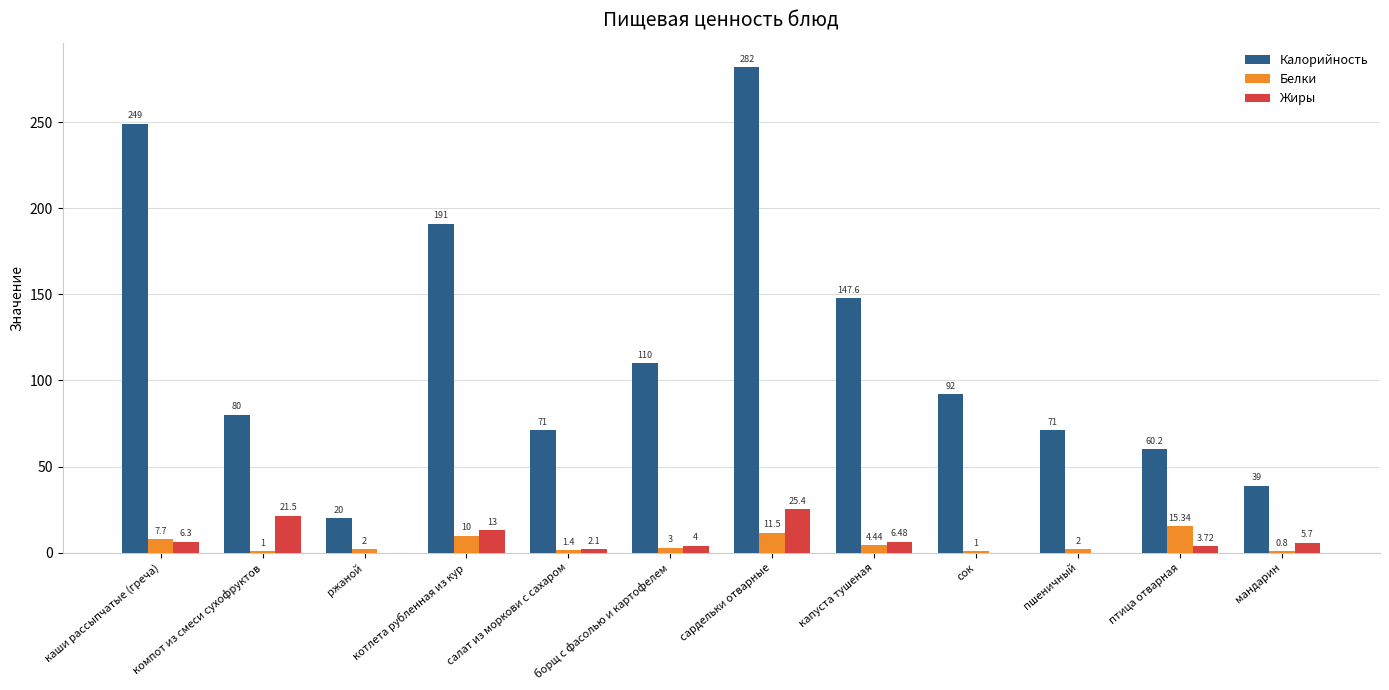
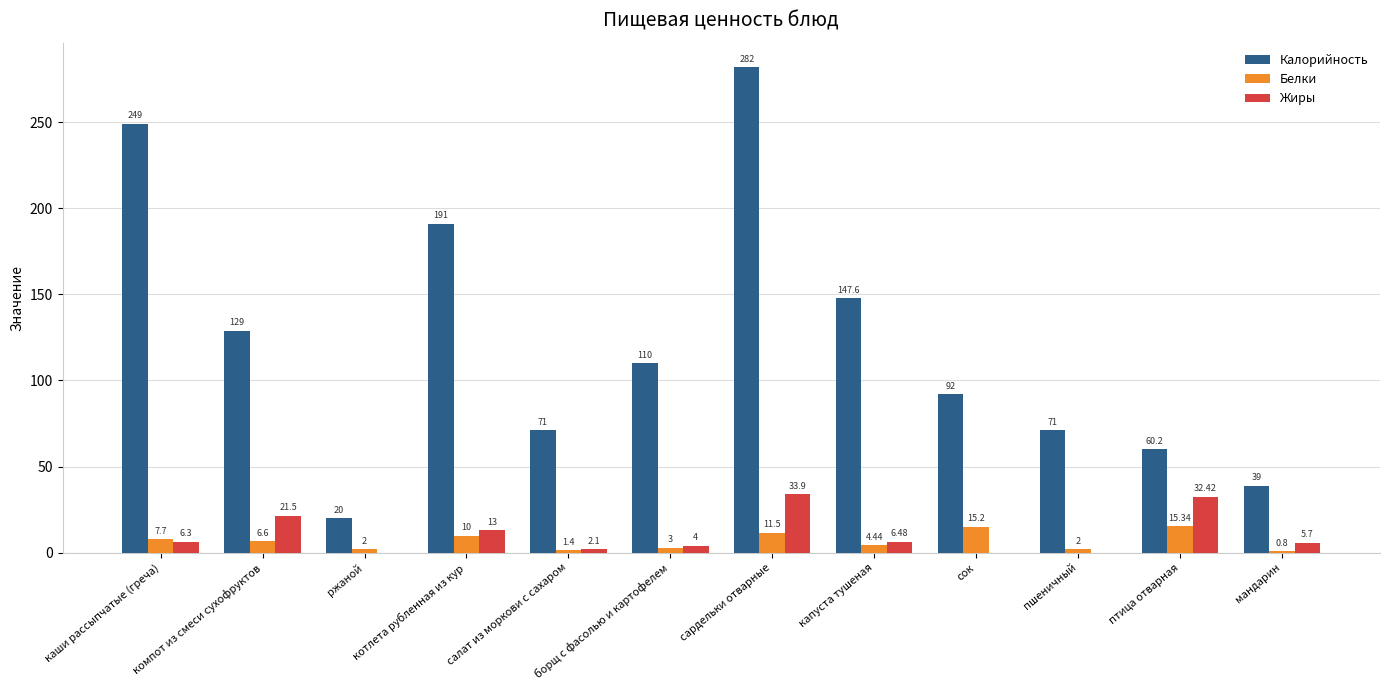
  {
    "Калорийность": {
      "каши рассыпчатые (греча)": 249,
-     "компот из смеси сухофруктов": 80,
+     "компот из смеси сухофруктов": 129,
      "ржаной": 20,
      "котлета рубленная из кур": 191,
      "салат из моркови с сахаром": 71,
      "борщ с фасолью и картофелем": 110,
      "сардельки отварные": 282,
      "капуста тушеная": 147.6,
      "сок": 92,
      "пшеничный": 71,
      "птица отварная": 60.2,
      "мандарин": 39
    },
    "Белки": {
      "каши рассыпчатые (греча)": 7.7,
-     "компот из смеси сухофруктов": 1,
+     "компот из смеси сухофруктов": 6.6,
      "ржаной": 2,
      "котлета рубленная из кур": 10,
      "салат из моркови с сахаром": 1.4,
      "борщ с фасолью и картофелем": 3,
      "сардельки отварные": 11.5,
      "капуста тушеная": 4.44,
-     "сок": 1,
+     "сок": 15.2,
      "пшеничный": 2,
      "птица отварная": 15.34,
      "мандарин": 0.8
    },
    "Жиры": {
      "каши рассыпчатые (греча)": 6.3,
      "компот из смеси сухофруктов": 21.5,
      "котлета рубленная из кур": 13,
      "салат из моркови с сахаром": 2.1,
      "борщ с фасолью и картофелем": 4,
-     "сардельки отварные": 25.4,
+     "сардельки отварные": 33.9,
      "капуста тушеная": 6.48,
-     "птица отварная": 3.72,
+     "птица отварная": 32.42,
      "мандарин": 5.7
    }
  }
